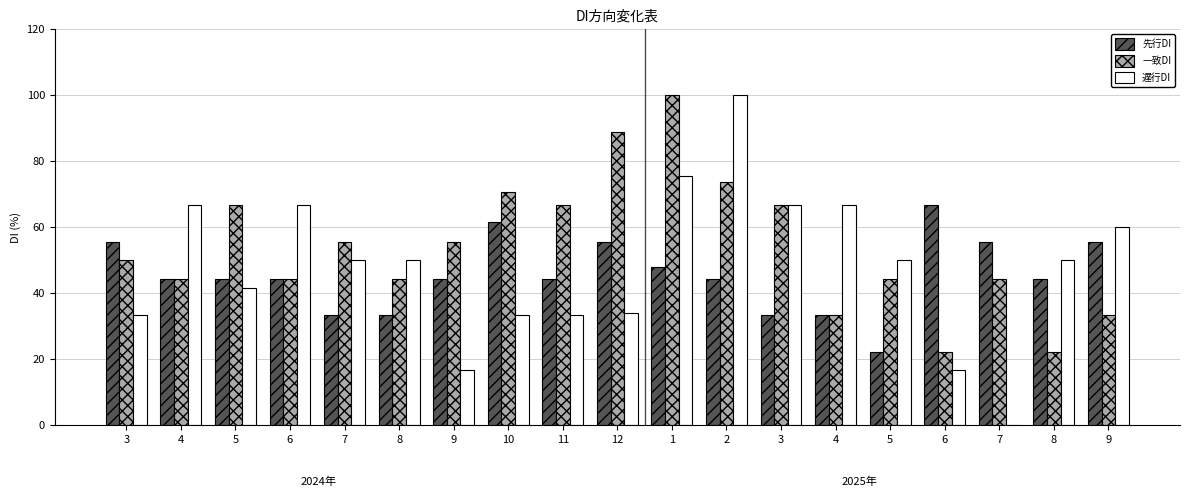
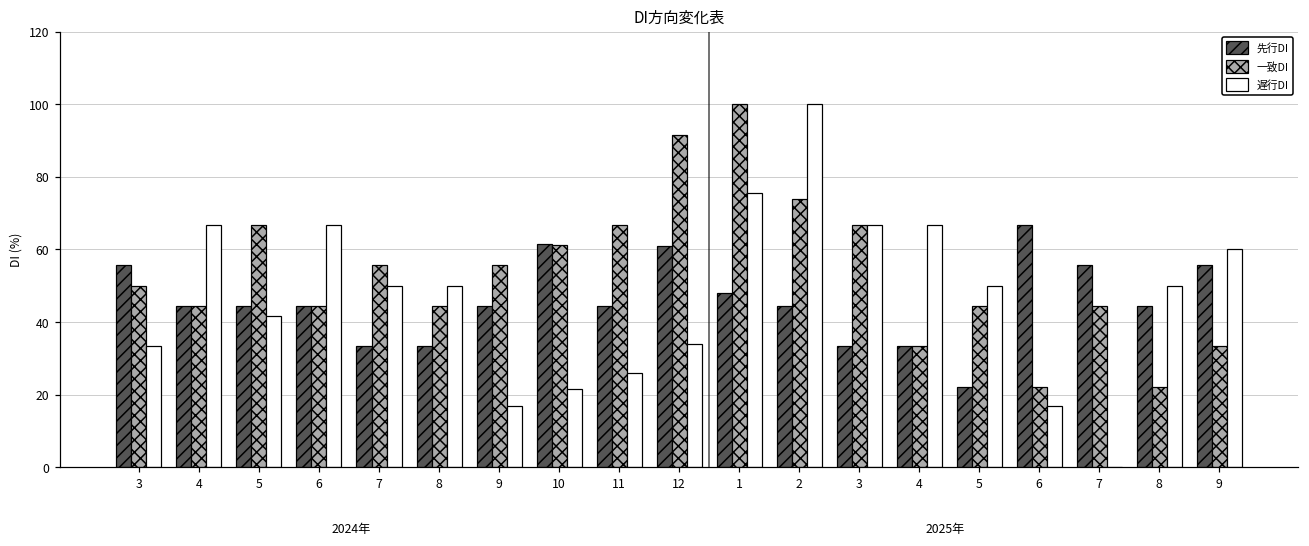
  {
    "先行DI": {
      "10": 62,
      "11": 44,
-     "12": 56,
+     "12": 61,
      "1": 48,
      "2": 44
    },
    "一致DI": {
-     "10": 71,
+     "10": 61,
      "11": 67,
-     "12": 89,
+     "12": 91,
      "1": 100,
      "2": 74
    },
    "遅行DI": {
-     "10": 33,
-     "11": 33,
+     "10": 22,
+     "11": 26,
      "12": 34,
      "1": 76,
      "2": 100
    }
  }
